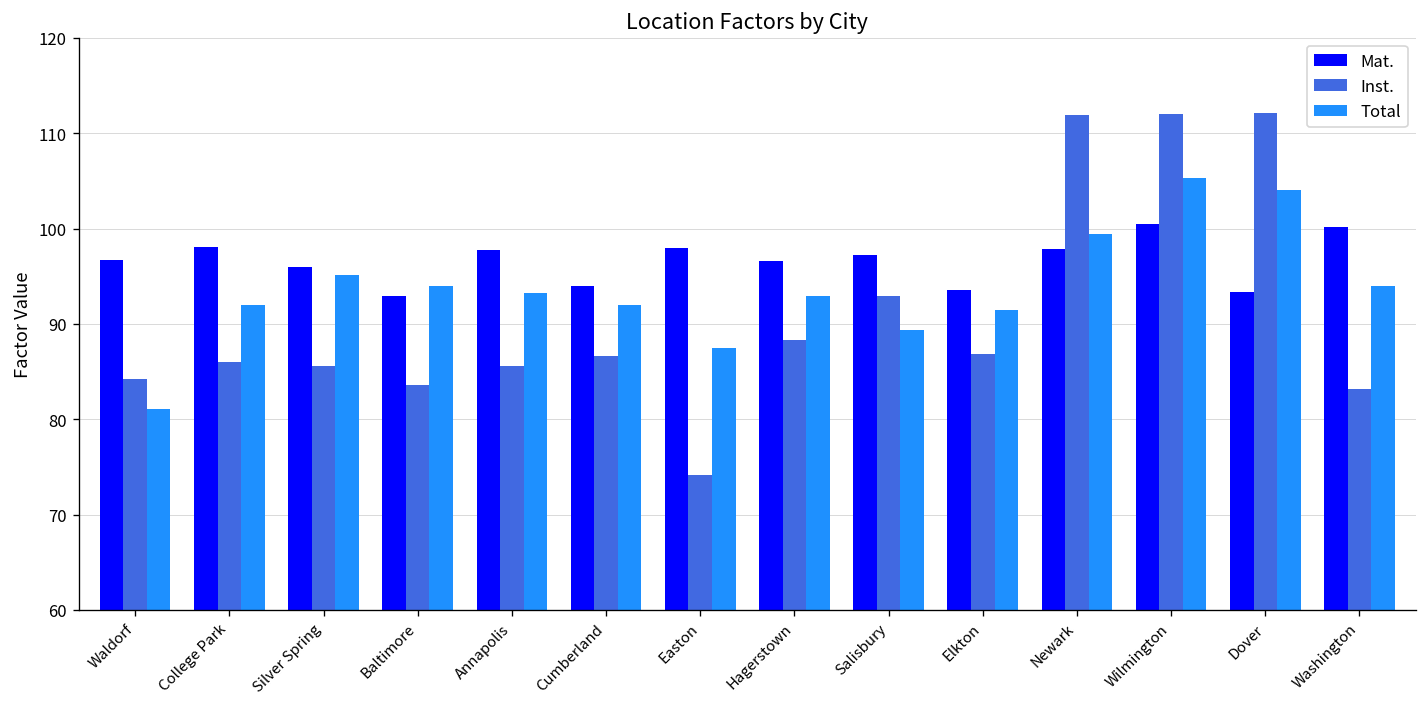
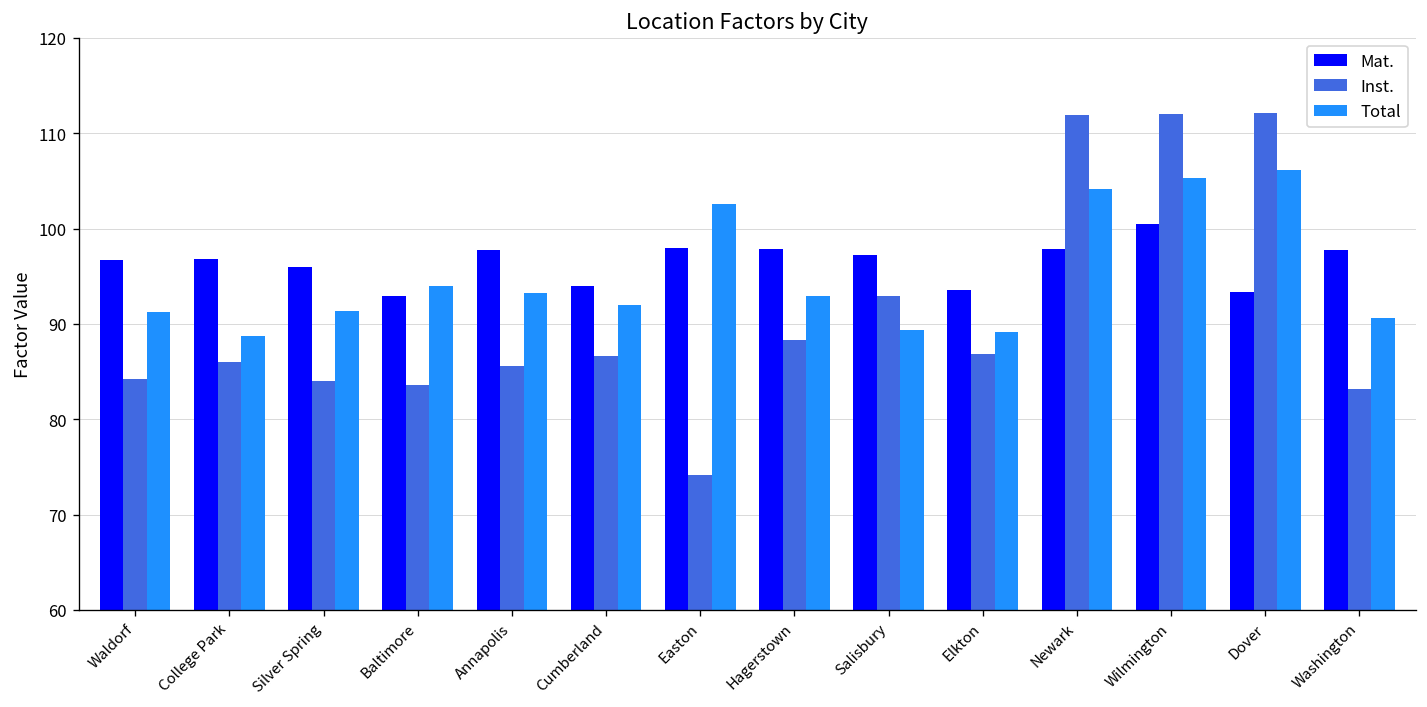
  {
    "Mat.": {
      "Waldorf": 97,
-     "College Park": 98,
+     "College Park": 97,
      "Silver Spring": 96,
      "Baltimore": 93,
      "Annapolis": 98,
      "Cumberland": 94,
      "Easton": 98,
-     "Hagerstown": 97,
+     "Hagerstown": 98,
      "Salisbury": 97,
      "Elkton": 94,
      "Newark": 98,
      "Wilmington": 101,
      "Dover": 93,
-     "Washington": 100
+     "Washington": 98
    },
    "Inst.": {
      "Waldorf": 84,
      "College Park": 86,
-     "Silver Spring": 86,
+     "Silver Spring": 84,
      "Baltimore": 84,
      "Annapolis": 86,
      "Cumberland": 87,
      "Easton": 74,
      "Hagerstown": 88,
      "Salisbury": 93,
      "Elkton": 87,
      "Newark": 112,
      "Wilmington": 112,
      "Dover": 112,
      "Washington": 83
    },
    "Total": {
-     "Waldorf": 81,
-     "College Park": 92,
-     "Silver Spring": 95,
+     "Waldorf": 91,
+     "College Park": 89,
+     "Silver Spring": 91,
      "Baltimore": 94,
      "Annapolis": 93,
      "Cumberland": 92,
-     "Easton": 88,
+     "Easton": 103,
      "Hagerstown": 93,
      "Salisbury": 89,
-     "Elkton": 92,
-     "Newark": 99,
+     "Elkton": 89,
+     "Newark": 104,
      "Wilmington": 105,
-     "Dover": 104,
-     "Washington": 94
+     "Dover": 106,
+     "Washington": 91
    }
  }
